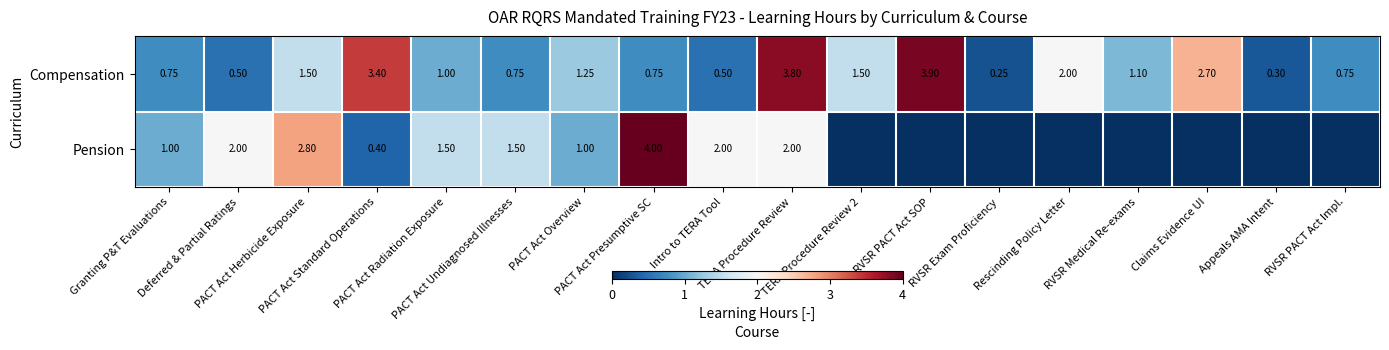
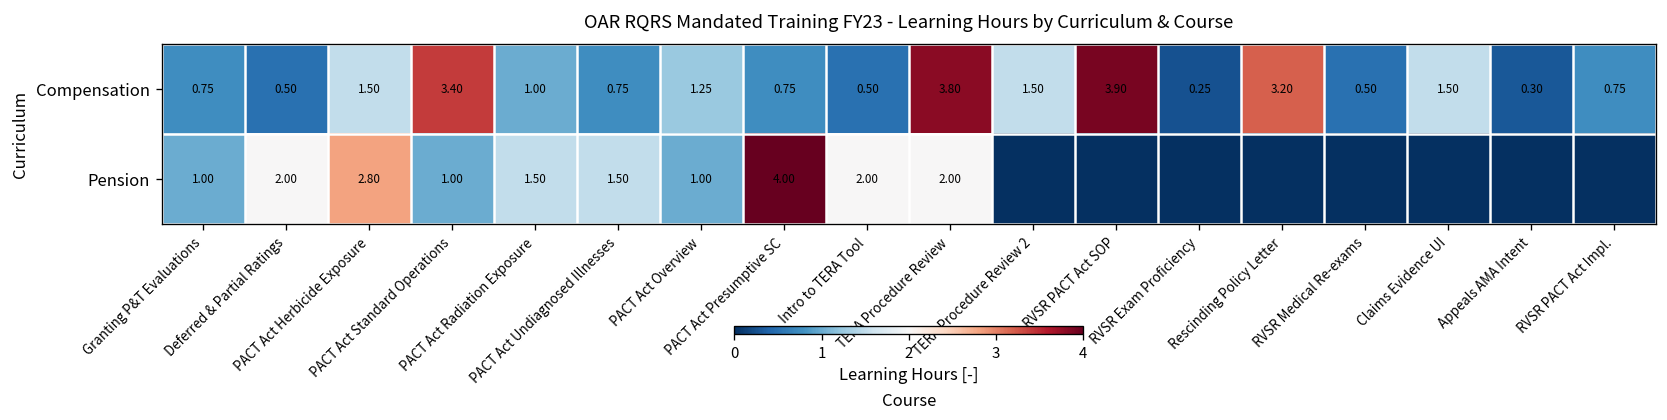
  {
    "Compensation": {
      "Granting P&T Evaluations": 0.75,
      "Deferred & Partial Ratings": 0.50,
      "PACT Act Herbicide Exposure": 1.50,
      "PACT Act Standard Operations": 3.40,
      "PACT Act Radiation Exposure": 1.00,
      "PACT Act Undiagnosed Illnesses": 0.75,
      "PACT Act Overview": 1.25,
      "PACT Act Presumptive SC": 0.75,
      "Intro to TERA Tool": 0.50,
      "TERA Procedure Review": 3.80,
      "TERA Procedure Review 2": 1.50,
      "RVSR PACT Act SOP": 3.90,
      "RVSR Exam Proficiency": 0.25,
-     "Rescinding Policy Letter": 2.00,
-     "RVSR Medical Re-exams": 1.10,
-     "Claims Evidence UI": 2.70,
+     "Rescinding Policy Letter": 3.20,
+     "RVSR Medical Re-exams": 0.50,
+     "Claims Evidence UI": 1.50,
      "Appeals AMA Intent": 0.30,
      "RVSR PACT Act Impl.": 0.75
    },
    "Pension": {
      "Granting P&T Evaluations": 1.00,
      "Deferred & Partial Ratings": 2.00,
      "PACT Act Herbicide Exposure": 2.80,
-     "PACT Act Standard Operations": 0.40,
+     "PACT Act Standard Operations": 1.00,
      "PACT Act Radiation Exposure": 1.50,
      "PACT Act Undiagnosed Illnesses": 1.50,
      "PACT Act Overview": 1.00,
      "PACT Act Presumptive SC": 4.00,
      "Intro to TERA Tool": 2.00,
      "TERA Procedure Review": 2.00
    }
  }
